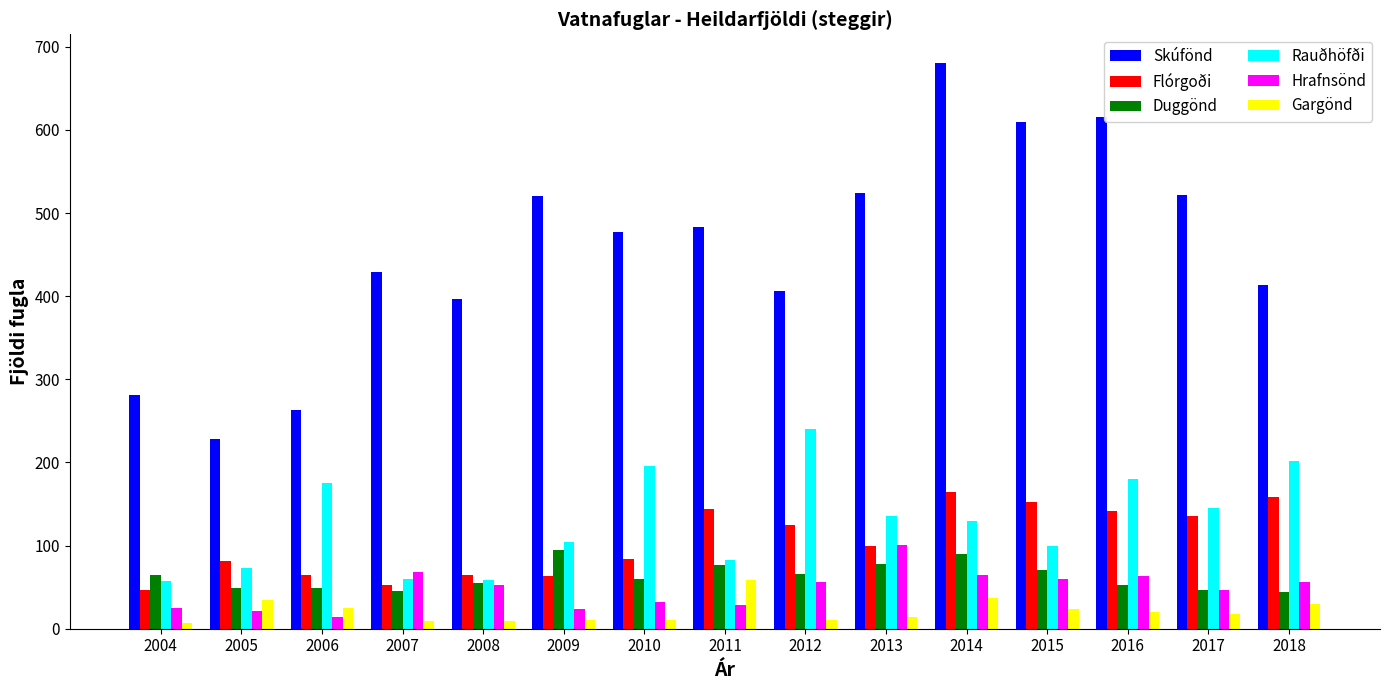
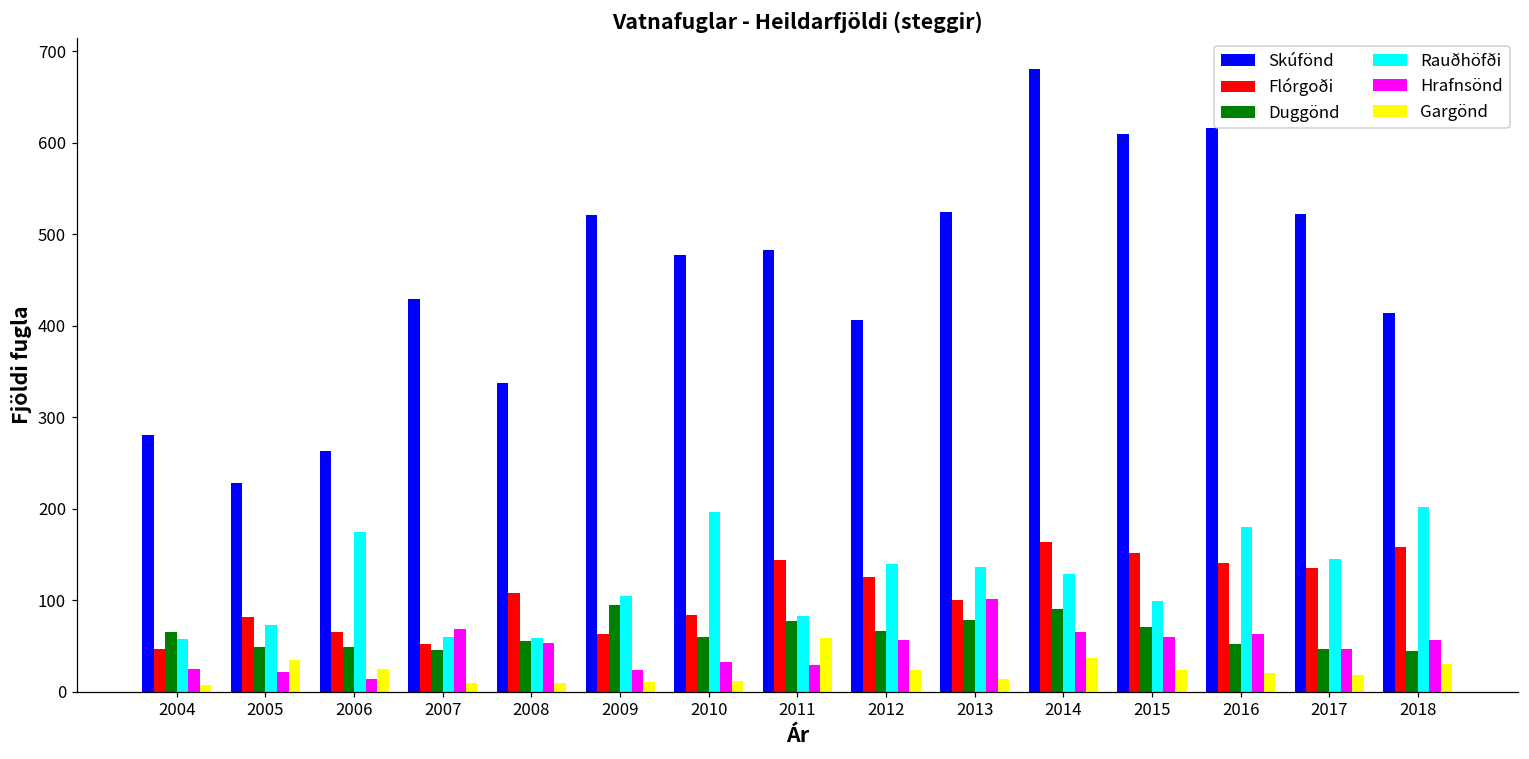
  {
    "Skúfönd": {
      "2004": 280,
      "2005": 230,
      "2006": 260,
      "2007": 430,
-     "2008": 400,
+     "2008": 340,
      "2009": 520,
      "2010": 480,
      "2011": 480,
      "2012": 410,
      "2013": 520,
      "2014": 680,
      "2015": 610,
      "2016": 620,
      "2017": 520,
      "2018": 410
    },
    "Flórgoði": {
      "2004": 50,
      "2005": 80,
      "2006": 70,
      "2007": 50,
-     "2008": 60,
+     "2008": 110,
      "2009": 60,
      "2010": 80,
      "2011": 140,
      "2012": 130,
      "2013": 100,
      "2014": 160,
      "2015": 150,
      "2016": 140,
      "2017": 140,
      "2018": 160
    },
    "Duggönd": {
      "2004": 70,
      "2005": 50,
      "2006": 50,
      "2007": 50,
      "2008": 60,
      "2009": 100,
      "2010": 60,
      "2011": 80,
      "2012": 70,
      "2013": 80,
      "2014": 90,
      "2015": 70,
      "2016": 50,
      "2017": 50,
      "2018": 40
    },
    "Rauðhöfði": {
      "2004": 60,
      "2005": 70,
      "2006": 180,
      "2007": 60,
      "2008": 60,
      "2009": 100,
      "2010": 200,
      "2011": 80,
-     "2012": 240,
+     "2012": 140,
      "2013": 140,
      "2014": 130,
      "2015": 100,
      "2016": 180,
      "2017": 150,
      "2018": 200
    },
    "Hrafnsönd": {
      "2004": 30,
      "2005": 20,
      "2006": 10,
      "2007": 70,
      "2008": 50,
      "2009": 20,
      "2010": 30,
      "2011": 30,
      "2012": 60,
      "2013": 100,
      "2014": 70,
      "2015": 60,
      "2016": 60,
      "2017": 50,
      "2018": 60
    },
    "Gargönd": {
      "2004": 10,
      "2005": 30,
      "2006": 30,
      "2007": 10,
      "2008": 10,
      "2009": 10,
      "2010": 10,
      "2011": 60,
-     "2012": 10,
+     "2012": 20,
      "2013": 10,
      "2014": 40,
      "2015": 20,
      "2016": 20,
      "2017": 20,
      "2018": 30
    }
  }
